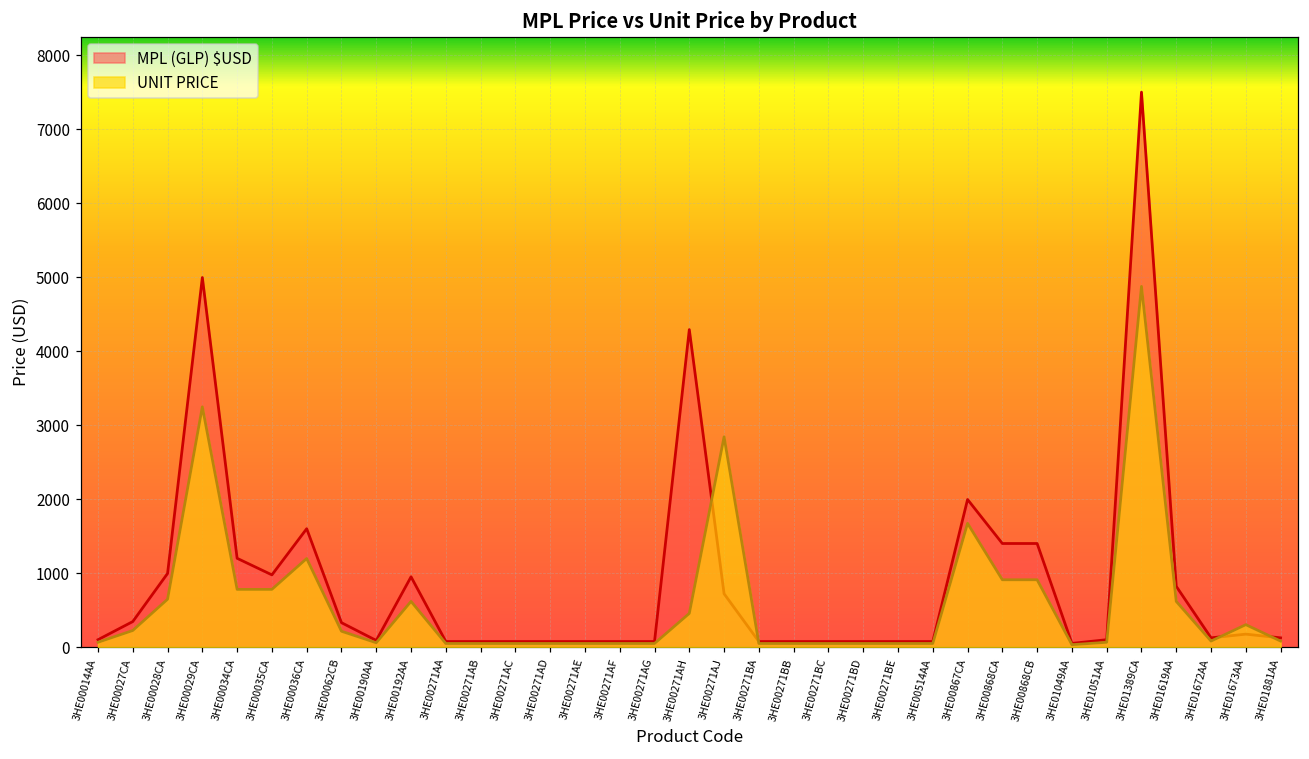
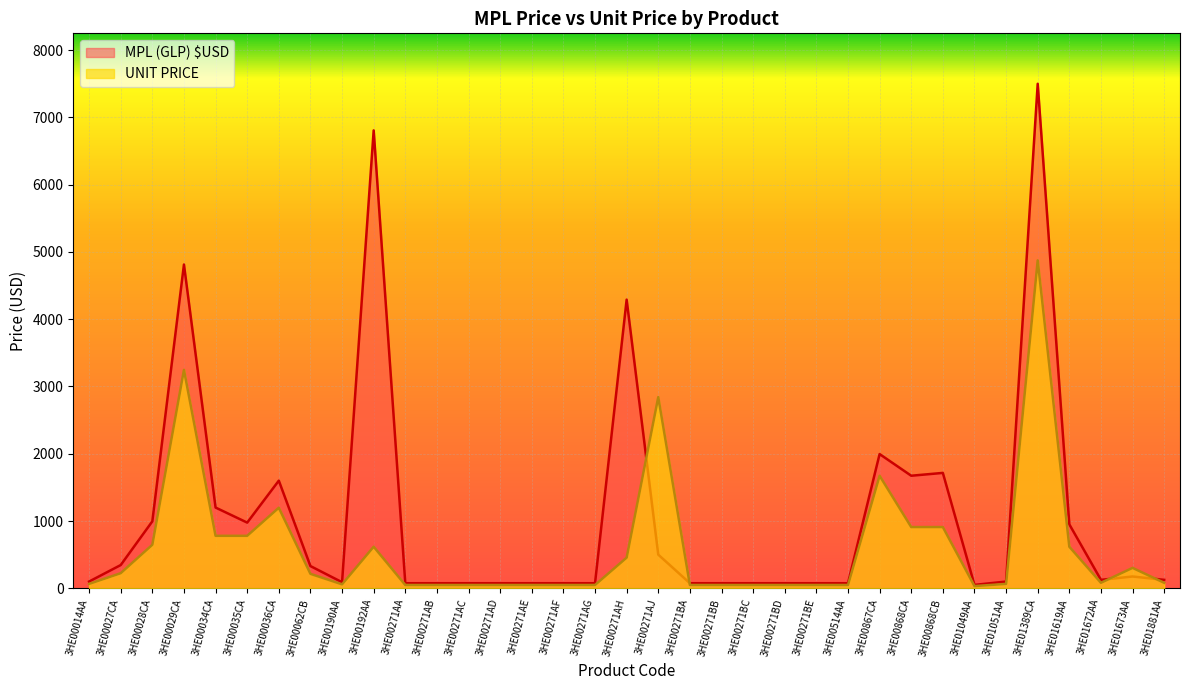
  {
    "MPL (GLP) $USD": {
      "3HE00027CA": 300,
      "3HE00028CA": 1000,
-     "3HE00029CA": 5000,
+     "3HE00029CA": 4800,
      "3HE00034CA": 1200,
      "3HE00035CA": 1000,
      "3HE00036CA": 1600,
      "3HE00062CB": 300,
-     "3HE00192AA": 1000,
+     "3HE00192AA": 6800,
      "3HE00271AH": 4300,
-     "3HE00271AJ": 700,
+     "3HE00271AJ": 500,
      "3HE00867CA": 2000,
-     "3HE00868CA": 1400,
-     "3HE00868CB": 1400,
+     "3HE00868CA": 1700,
+     "3HE00868CB": 1700,
      "3HE01389CA": 7500,
-     "3HE01619AA": 800,
+     "3HE01619AA": 1000,
      "3HE01672AA": 100,
      "3HE01673AA": 200,
      "3HE01881AA": 100
    },
    "UNIT PRICE": {
      "3HE00027CA": 200,
      "3HE00028CA": 600,
      "3HE00029CA": 3200,
      "3HE00034CA": 800,
      "3HE00035CA": 800,
      "3HE00036CA": 1200,
      "3HE00062CB": 200,
      "3HE00192AA": 600,
      "3HE00271AH": 500,
      "3HE00271AJ": 2800,
      "3HE00867CA": 1700,
      "3HE00868CA": 900,
      "3HE00868CB": 900,
      "3HE01389CA": 4900,
      "3HE01619AA": 600,
      "3HE01672AA": 100,
      "3HE01673AA": 300,
      "3HE01881AA": 100
    }
  }
